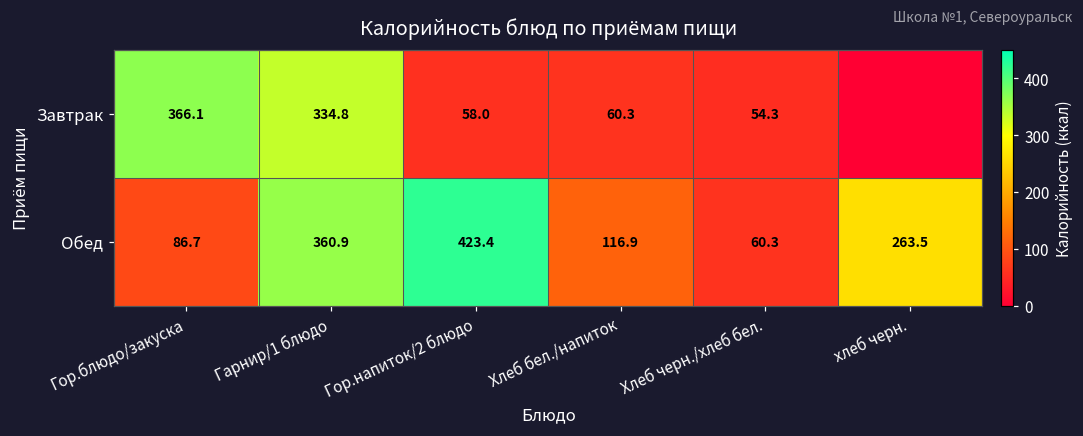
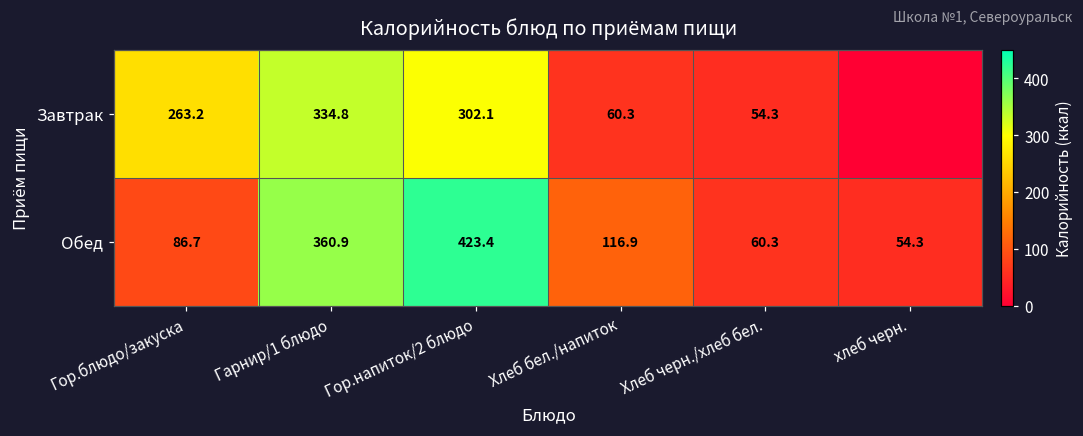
  {
    "Завтрак": {
-     "Гор.блюдо/закуска": 366.1,
+     "Гор.блюдо/закуска": 263.2,
      "Гарнир/1 блюдо": 334.8,
-     "Гор.напиток/2 блюдо": 58.0,
+     "Гор.напиток/2 блюдо": 302.1,
      "Хлеб бел./напиток": 60.3,
      "Хлеб черн./хлеб бел.": 54.3
    },
    "Обед": {
      "Гор.блюдо/закуска": 86.7,
      "Гарнир/1 блюдо": 360.9,
      "Гор.напиток/2 блюдо": 423.4,
      "Хлеб бел./напиток": 116.9,
      "Хлеб черн./хлеб бел.": 60.3,
-     "хлеб черн.": 263.5
+     "хлеб черн.": 54.3
    }
  }
